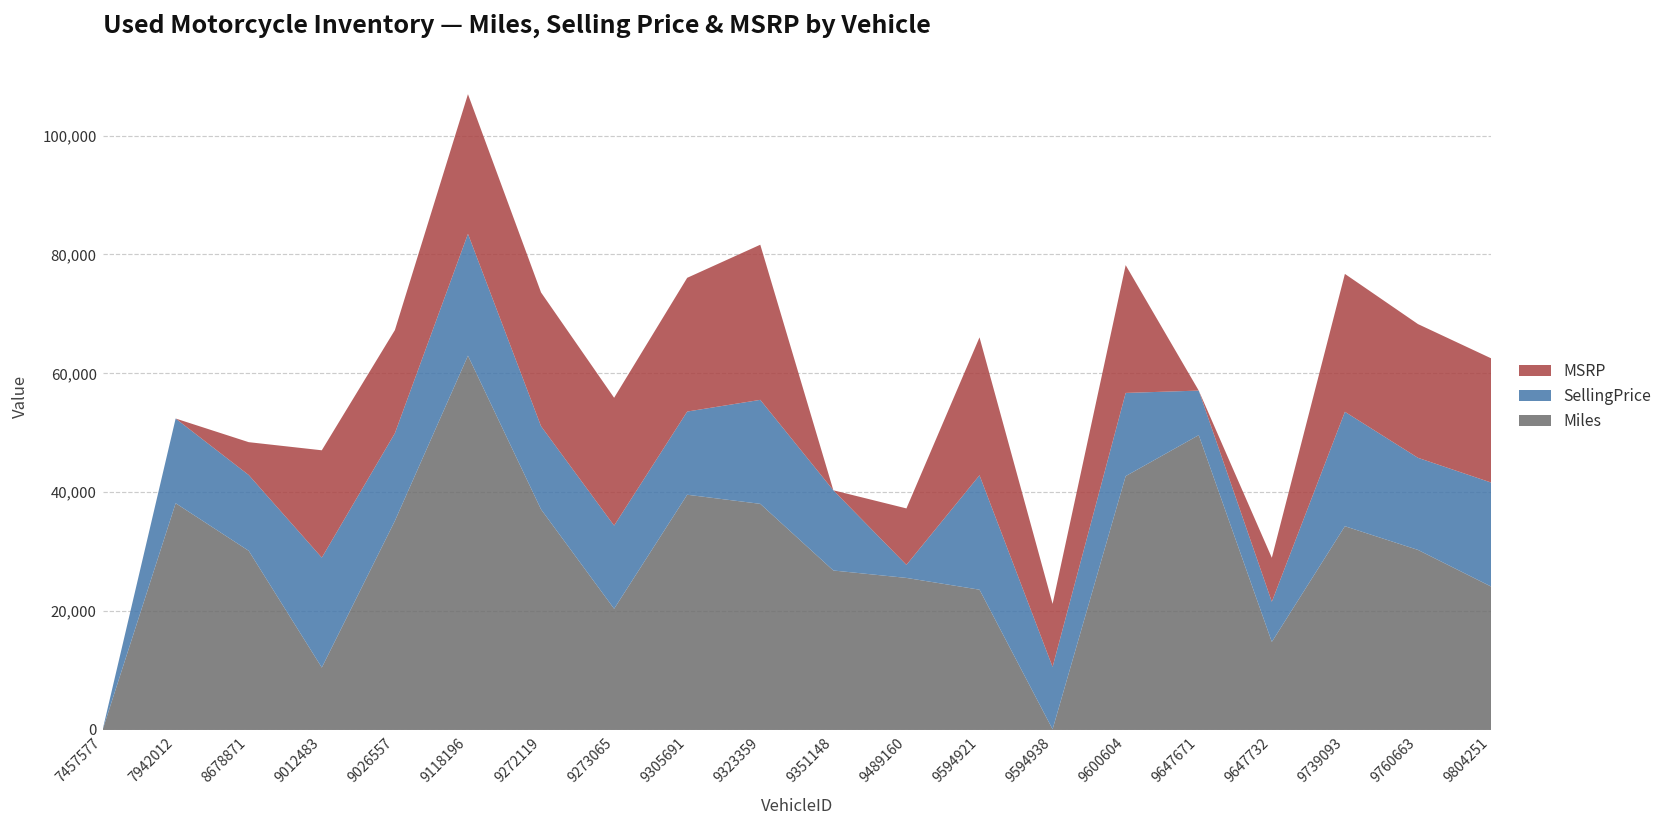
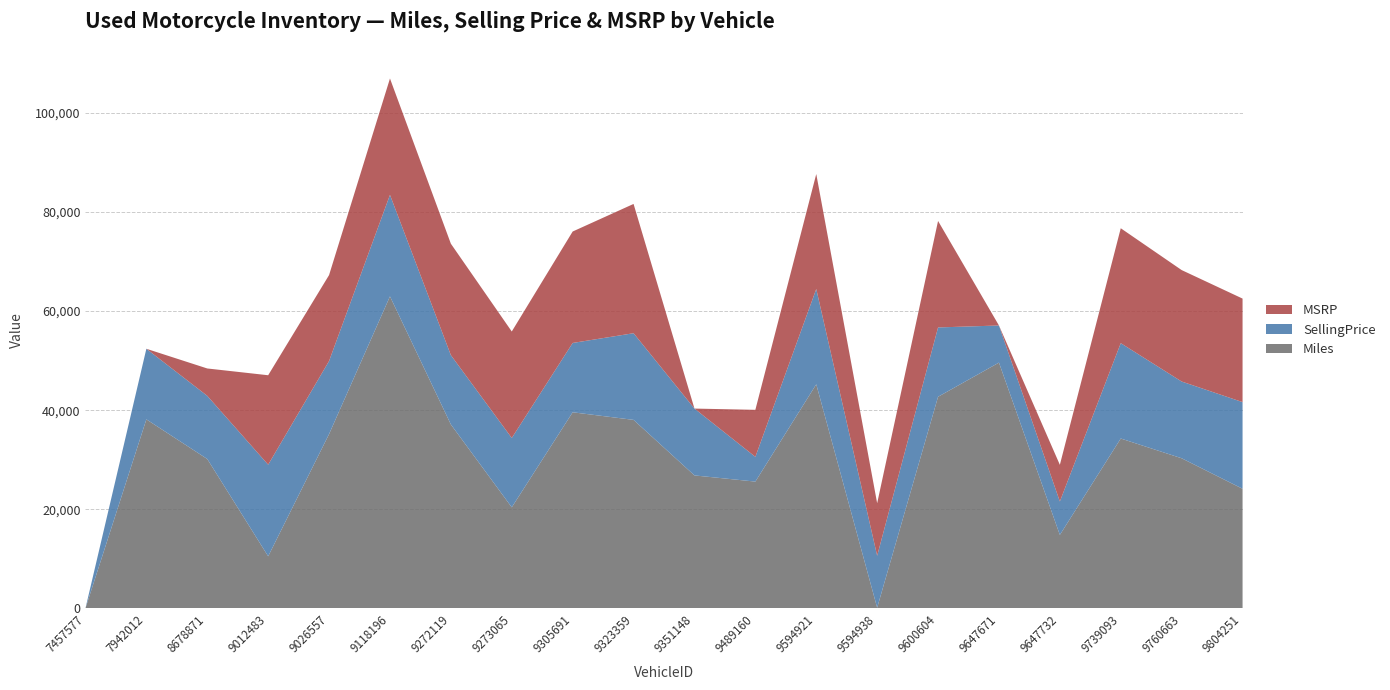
  {
    "Miles": {
      "7942012": "38,000",
      "8678871": "30,000",
      "9012483": "11,000",
      "9026557": "35,000",
      "9118196": "63,000",
      "9272119": "37,000",
      "9273065": "20,000",
      "9305691": "40,000",
      "9323359": "38,000",
      "9351148": "27,000",
      "9489160": "26,000",
-     "9594921": "24,000",
+     "9594921": "45,000",
      "9600604": "43,000",
      "9647671": "50,000",
      "9647732": "15,000",
      "9739093": "34,000",
      "9760663": "30,000",
      "9804251": "24,000"
    },
    "SellingPrice": {
      "8678871": "13,000",
      "9012483": "18,000",
      "9026557": "15,000",
      "9118196": "20,000",
      "9272119": "14,000",
      "9273065": "14,000",
      "9305691": "14,000",
      "9323359": "17,000",
-     "9489160": "2,000",
+     "9489160": "5,000",
      "9594921": "19,000",
      "9594938": "10,000",
      "9600604": "14,000",
      "9647732": "7,000",
      "9739093": "19,000",
      "9760663": "15,000",
      "9804251": "17,000"
    },
    "MSRP": {
      "8678871": "6,000",
      "9012483": "18,000",
      "9026557": "17,000",
      "9118196": "23,000",
      "9272119": "22,000",
      "9273065": "21,000",
      "9305691": "22,000",
      "9323359": "26,000",
      "9489160": "9,000",
      "9594921": "23,000",
      "9594938": "11,000",
      "9600604": "21,000",
      "9647732": "7,000",
      "9739093": "23,000",
      "9760663": "22,000",
      "9804251": "21,000"
    }
  }
